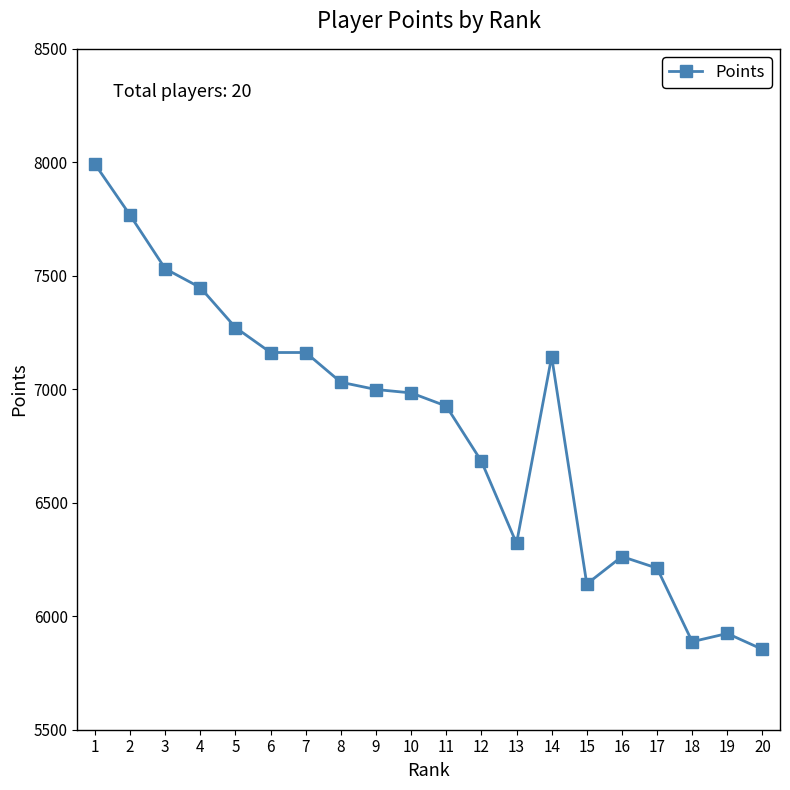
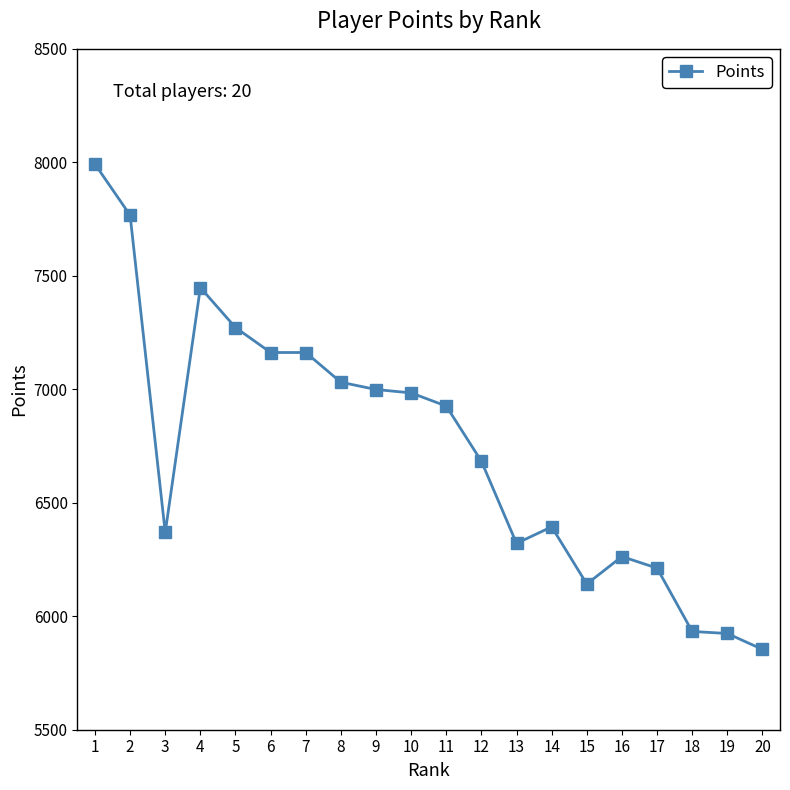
  {
    "1": 7990,
    "2": 7770,
-   "3": 7530,
+   "3": 6370,
    "4": 7450,
    "5": 7270,
    "6": 7160,
    "7": 7160,
    "8": 7030,
    "9": 7000,
    "10": 6980,
    "11": 6930,
    "12": 6680,
    "13": 6320,
-   "14": 7140,
+   "14": 6390,
    "15": 6140,
    "16": 6260,
    "17": 6210,
-   "18": 5890,
+   "18": 5930,
    "19": 5920,
    "20": 5850
  }
